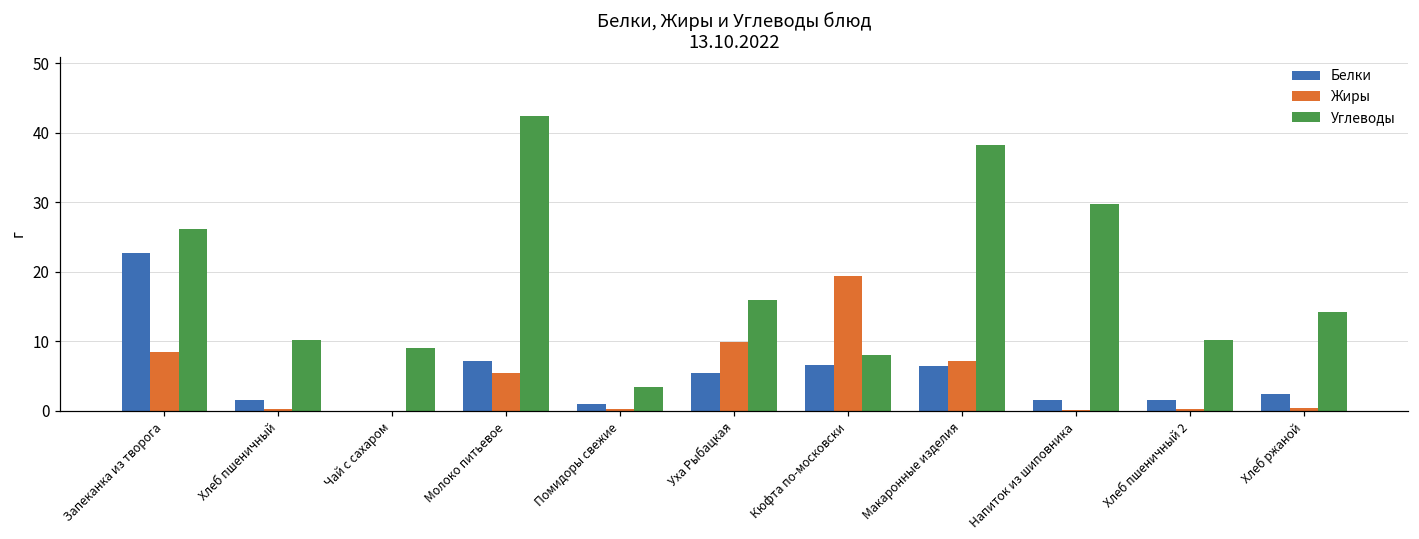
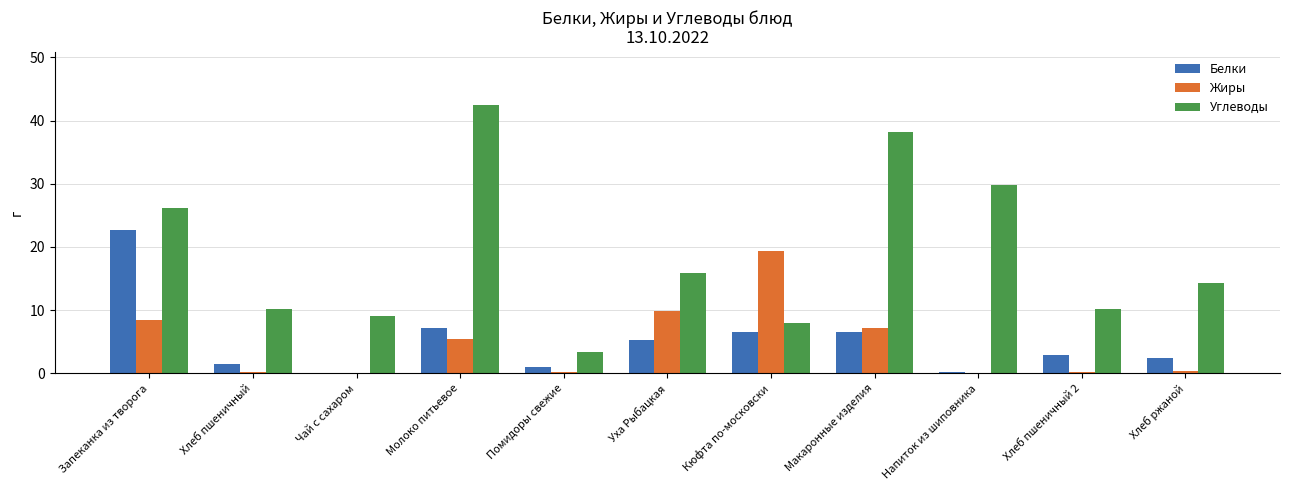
  {
    "Белки": {
      "Запеканка из творога": 23,
      "Хлеб пшеничный": 2,
      "Чай с сахаром": 0,
      "Молоко питьевое": 7,
      "Помидоры свежие": 1,
      "Уха Рыбацкая": 5,
      "Кюфта по-московски": 7,
      "Макаронные изделия": 7,
-     "Напиток из шиповника": 1,
-     "Хлеб пшеничный 2": 2,
+     "Напиток из шиповника": 0,
+     "Хлеб пшеничный 2": 3,
      "Хлеб ржаной": 2
    },
    "Жиры": {
      "Запеканка из творога": 9,
      "Чай с сахаром": 0,
      "Молоко питьевое": 5,
      "Уха Рыбацкая": 10,
      "Кюфта по-московски": 19,
      "Макаронные изделия": 7,
      "Хлеб ржаной": 0
    },
    "Углеводы": {
      "Запеканка из творога": 26,
      "Хлеб пшеничный": 10,
      "Чай с сахаром": 9,
      "Молоко питьевое": 42,
      "Помидоры свежие": 3,
      "Уха Рыбацкая": 16,
      "Кюфта по-московски": 8,
      "Макаронные изделия": 38,
      "Напиток из шиповника": 30,
      "Хлеб пшеничный 2": 10,
      "Хлеб ржаной": 14
    }
  }
